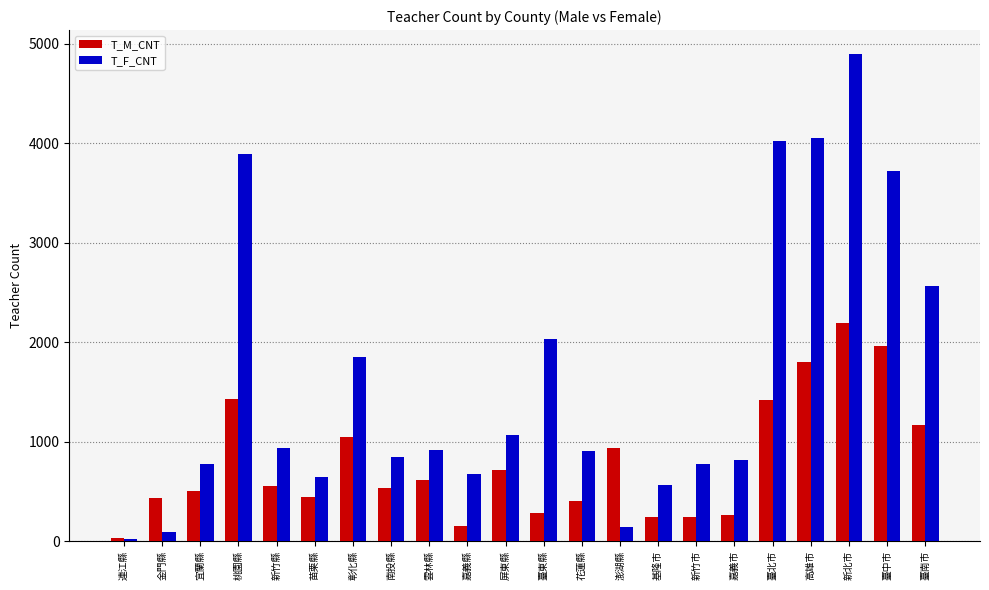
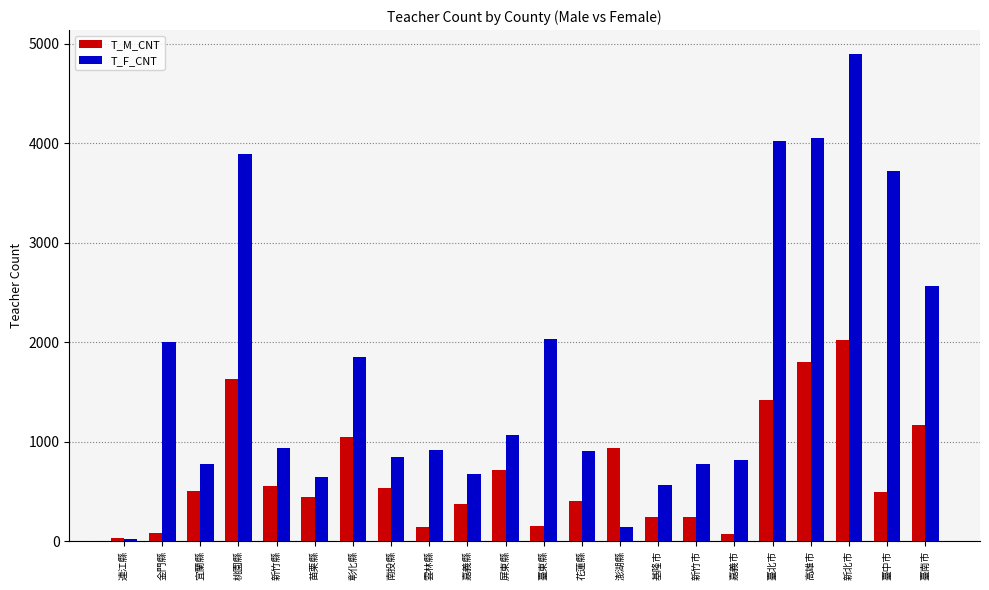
  {
    "T_M_CNT": {
      "連江縣": 0,
-     "金門縣": 400,
+     "金門縣": 100,
      "宜蘭縣": 500,
-     "桃園縣": 1400,
+     "桃園縣": 1600,
      "新竹縣": 600,
      "苗栗縣": 400,
      "彰化縣": 1000,
      "南投縣": 500,
-     "雲林縣": 600,
-     "嘉義縣": 200,
+     "雲林縣": 100,
+     "嘉義縣": 400,
      "屏東縣": 700,
-     "臺東縣": 300,
+     "臺東縣": 200,
      "花蓮縣": 400,
      "澎湖縣": 900,
      "基隆市": 200,
      "新竹市": 200,
-     "嘉義市": 300,
+     "嘉義市": 100,
      "臺北市": 1400,
      "高雄市": 1800,
-     "新北市": 2200,
-     "臺中市": 2000,
+     "新北市": 2000,
+     "臺中市": 500,
      "臺南市": 1200
    },
    "T_F_CNT": {
-     "金門縣": 100,
+     "金門縣": 2000,
      "宜蘭縣": 800,
      "桃園縣": 3900,
      "新竹縣": 900,
      "苗栗縣": 600,
      "彰化縣": 1800,
      "南投縣": 800,
      "雲林縣": 900,
      "嘉義縣": 700,
      "屏東縣": 1100,
      "臺東縣": 2000,
      "花蓮縣": 900,
      "澎湖縣": 100,
      "基隆市": 600,
      "新竹市": 800,
      "嘉義市": 800,
      "臺北市": 4000,
      "高雄市": 4100,
      "新北市": 4900,
      "臺中市": 3700,
      "臺南市": 2600
    }
  }
